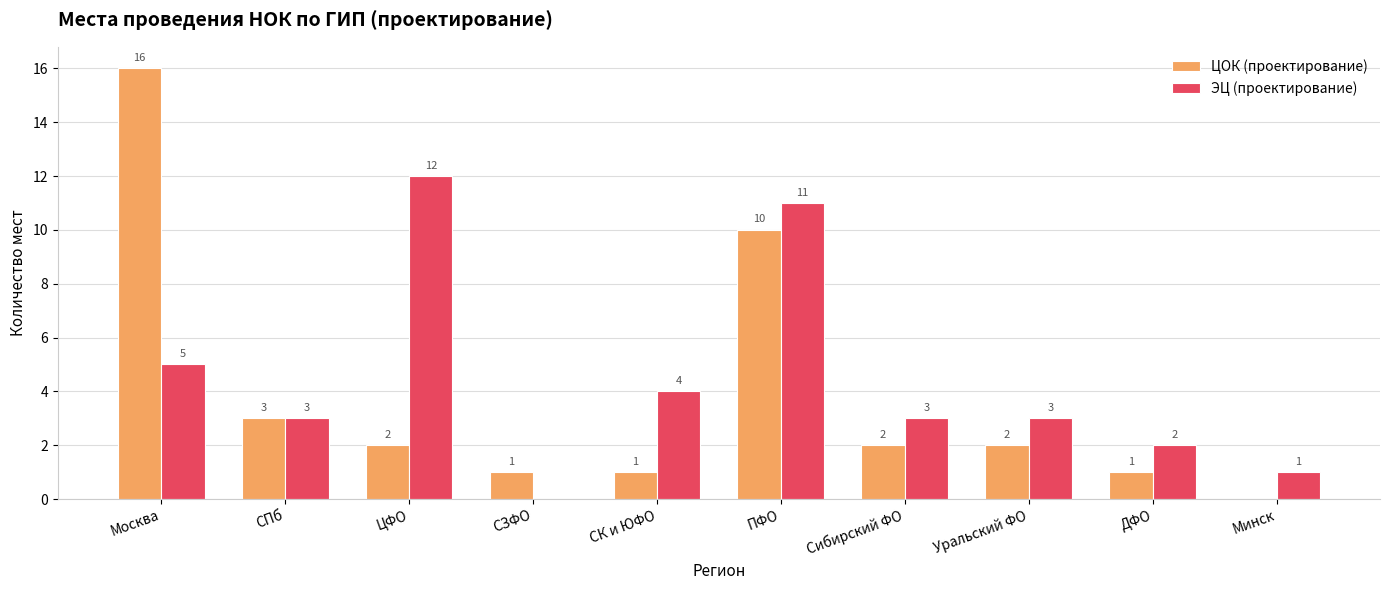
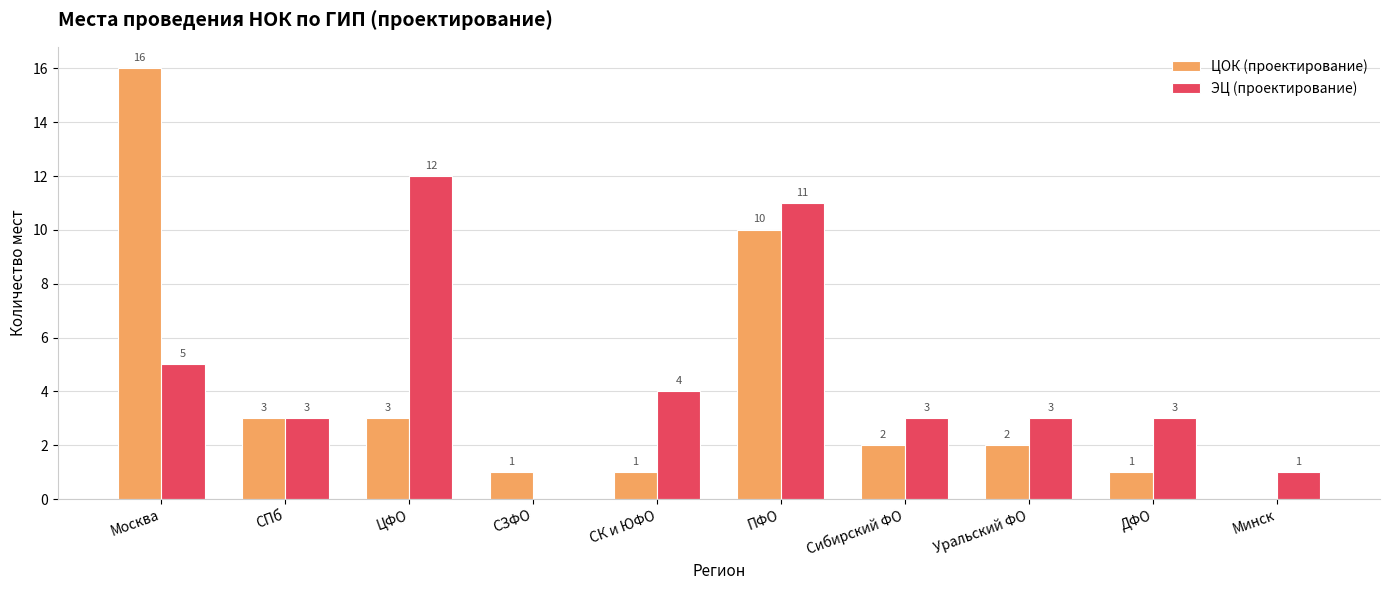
  {
    "ЦОК (проектирование)": {
      "Москва": 16,
      "СПб": 3,
-     "ЦФО": 2,
+     "ЦФО": 3,
      "СЗФО": 1,
      "СК и ЮФО": 1,
      "ПФО": 10,
      "Сибирский ФО": 2,
      "Уральский ФО": 2,
      "ДФО": 1
    },
    "ЭЦ (проектирование)": {
      "Москва": 5,
      "СПб": 3,
      "ЦФО": 12,
      "СК и ЮФО": 4,
      "ПФО": 11,
      "Сибирский ФО": 3,
      "Уральский ФО": 3,
-     "ДФО": 2,
+     "ДФО": 3,
      "Минск": 1
    }
  }
